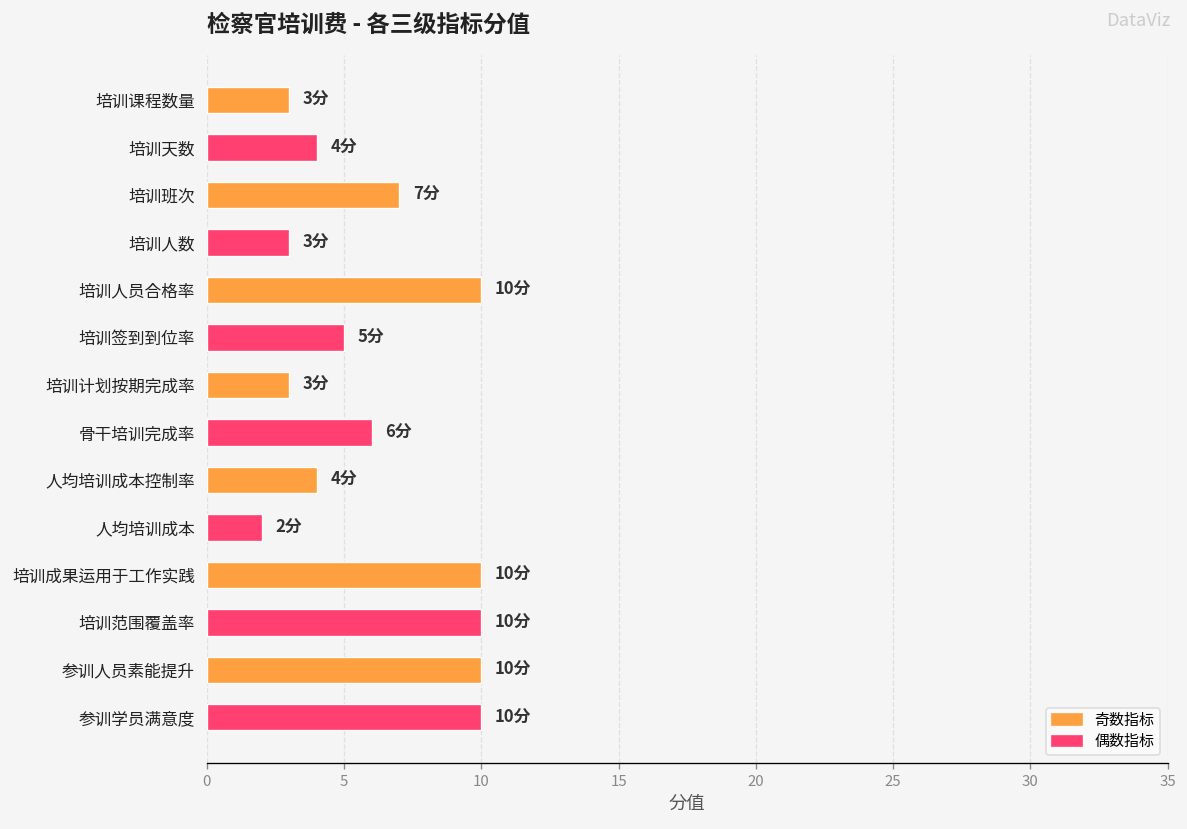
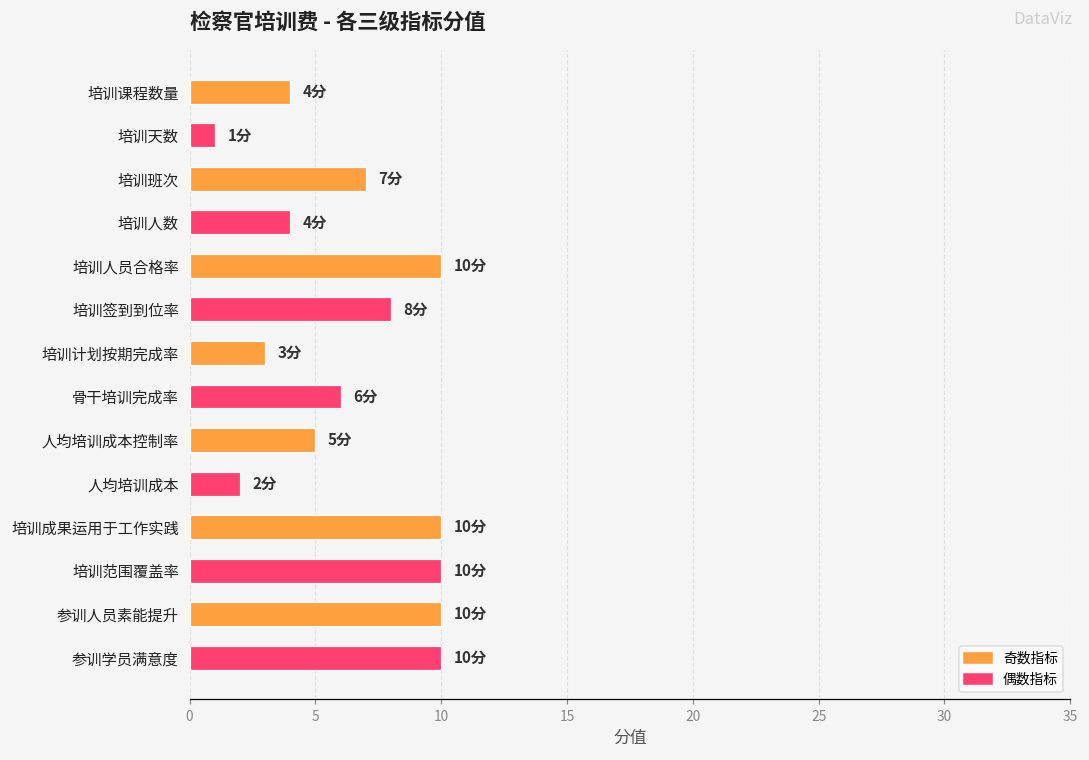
  {
-   "培训课程数量": "3分",
-   "培训天数": "4分",
+   "培训课程数量": "4分",
+   "培训天数": "1分",
    "培训班次": "7分",
-   "培训人数": "3分",
+   "培训人数": "4分",
    "培训人员合格率": "10分",
-   "培训签到到位率": "5分",
+   "培训签到到位率": "8分",
    "培训计划按期完成率": "3分",
    "骨干培训完成率": "6分",
-   "人均培训成本控制率": "4分",
+   "人均培训成本控制率": "5分",
    "人均培训成本": "2分",
    "培训成果运用于工作实践": "10分",
    "培训范围覆盖率": "10分",
    "参训人员素能提升": "10分",
    "参训学员满意度": "10分"
  }
